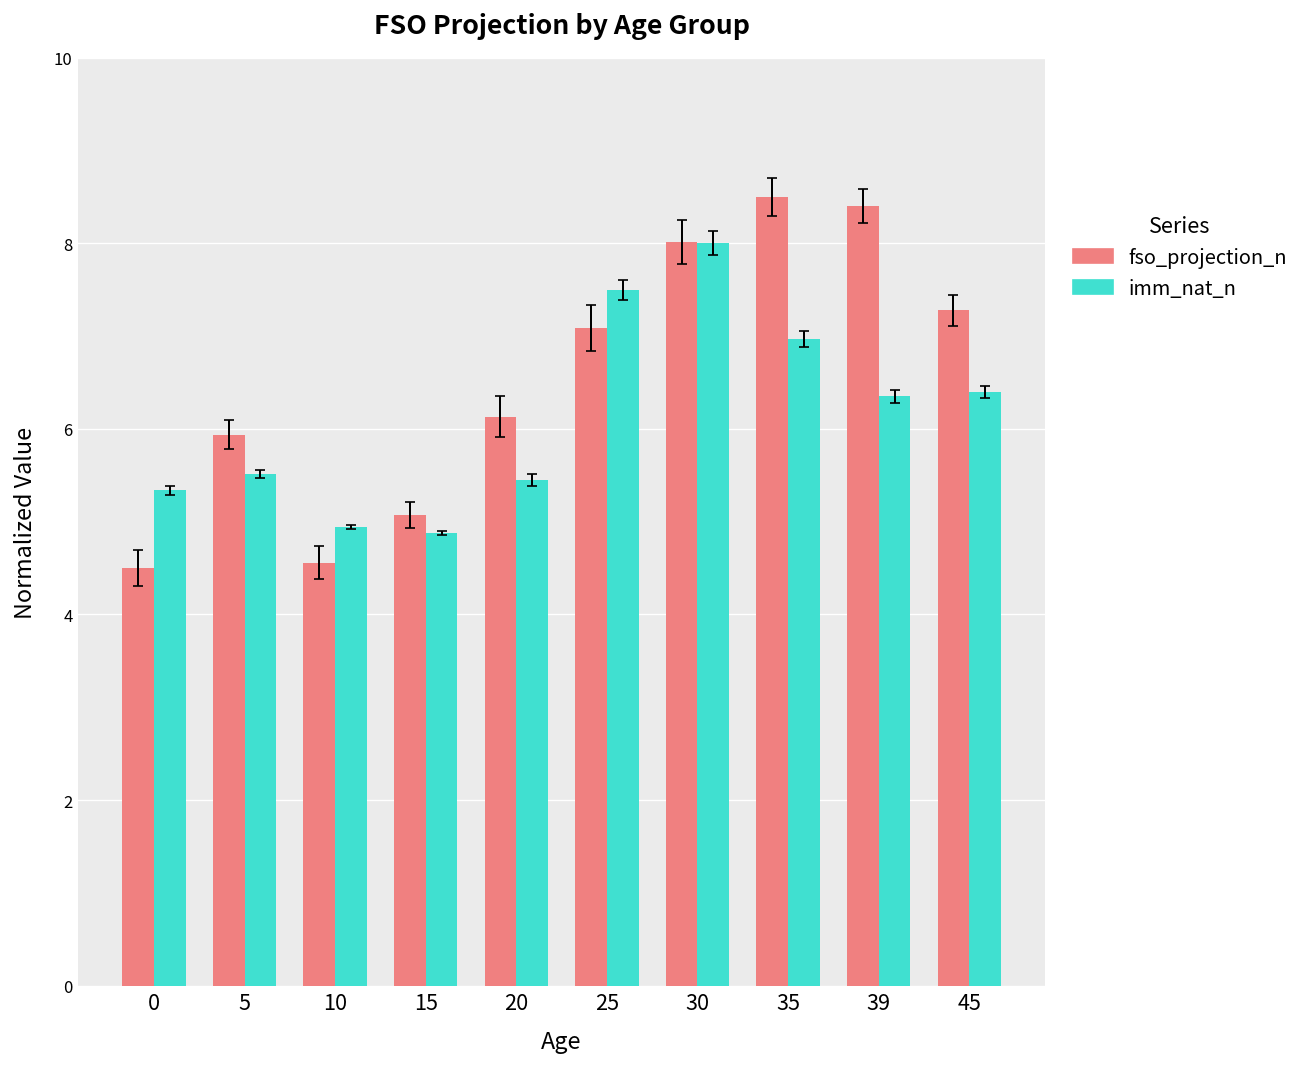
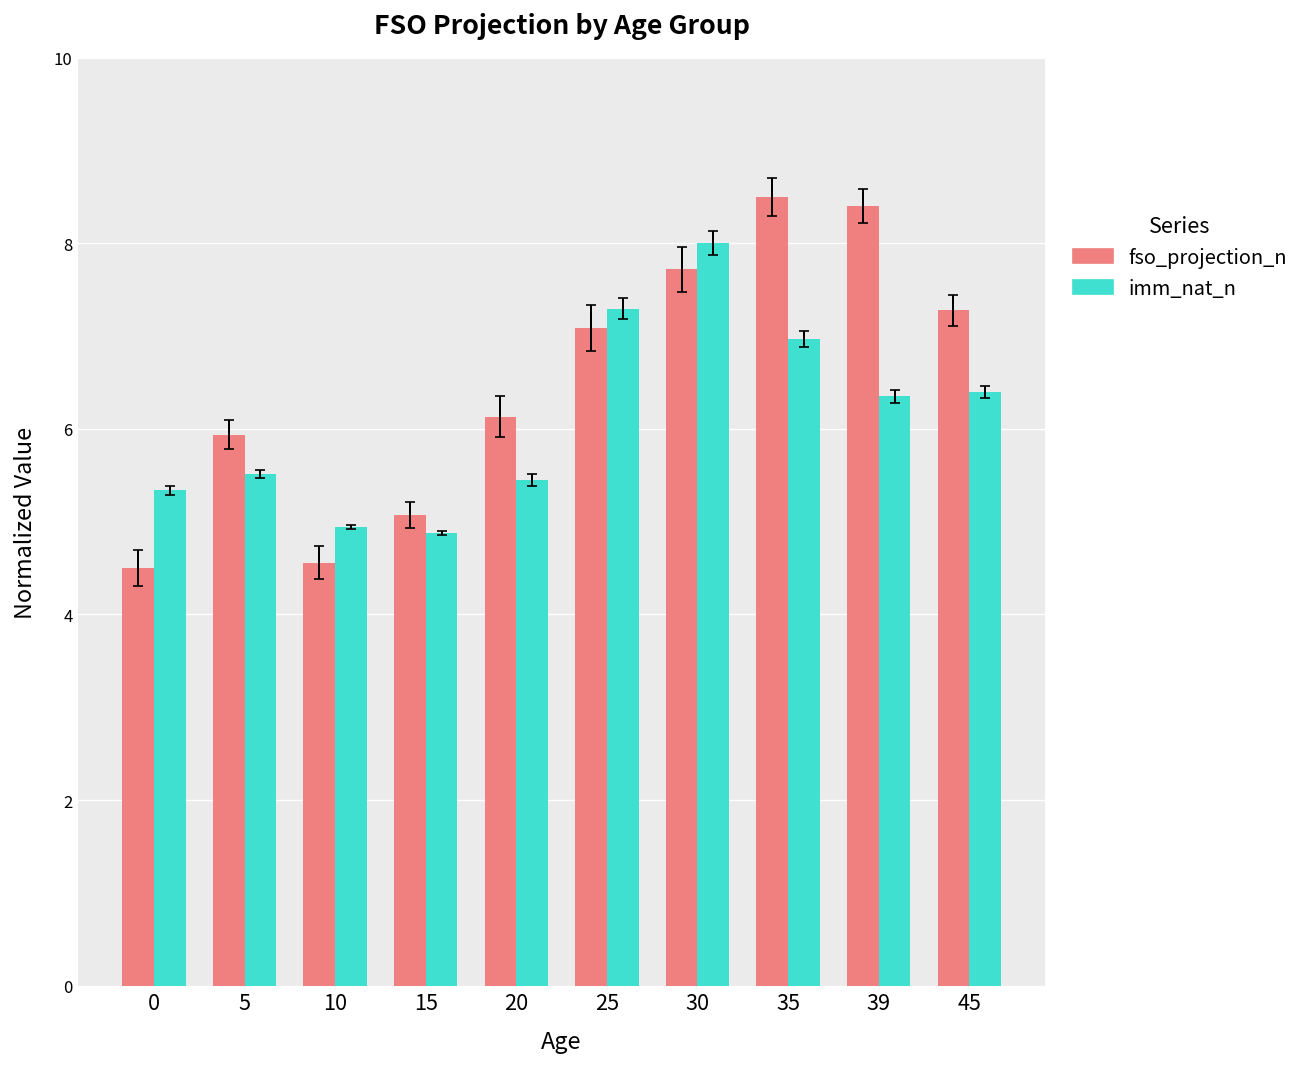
  {
    "fso_projection_n": {
      "0": 4.5,
      "5": 5.9,
      "10": 4.6,
      "15": 5.1,
      "20": 6.1,
      "25": 7.1,
-     "30": 8.0,
+     "30": 7.7,
      "35": 8.5,
      "39": 8.4,
      "45": 7.3
    },
    "imm_nat_n": {
      "0": 5.3,
      "5": 5.5,
      "10": 4.9,
      "15": 4.9,
      "20": 5.4,
-     "25": 7.5,
+     "25": 7.3,
      "30": 8.0,
      "35": 7.0,
      "39": 6.3,
      "45": 6.4
    }
  }
